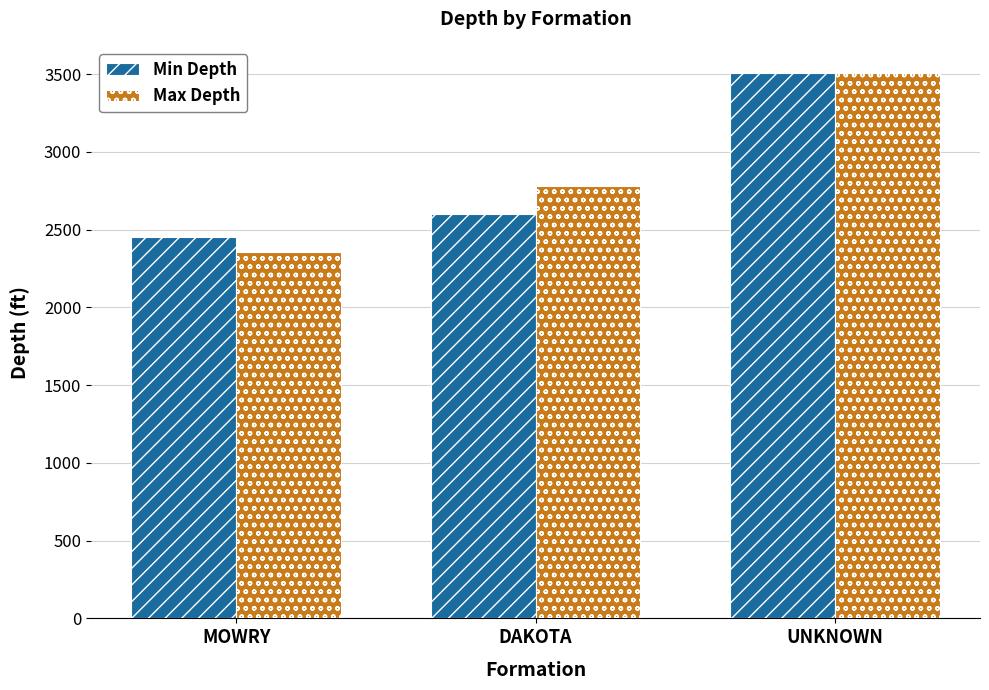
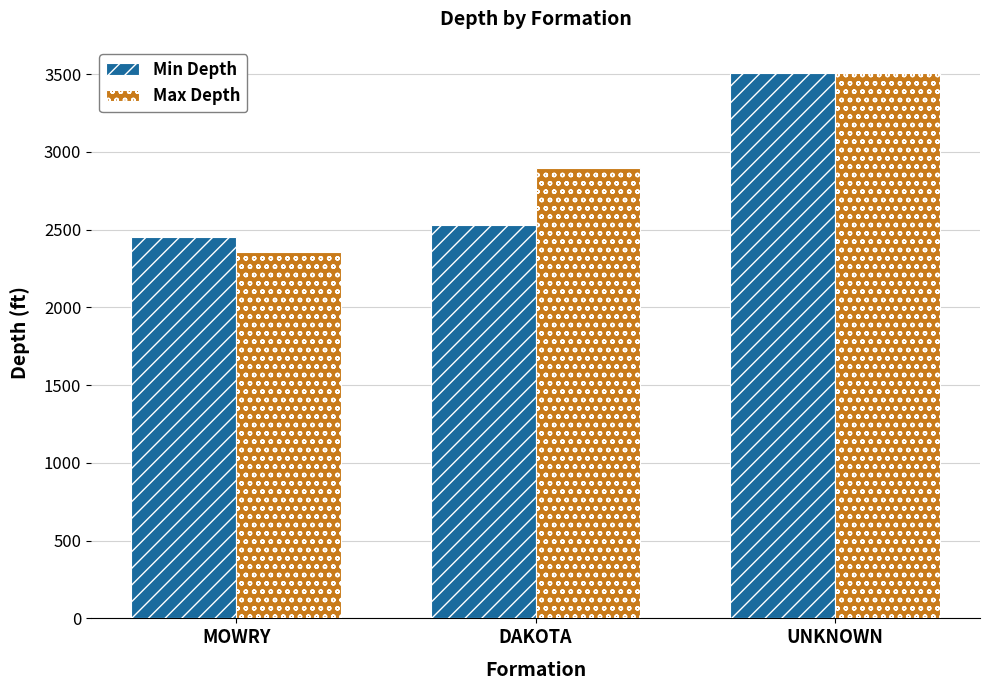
  {
    "Min Depth": {
      "MOWRY": 2450,
-     "DAKOTA": 2600,
+     "DAKOTA": 2530,
      "UNKNOWN": 3510
    },
    "Max Depth": {
      "MOWRY": 2360,
-     "DAKOTA": 2780,
+     "DAKOTA": 2900,
      "UNKNOWN": 3510
    }
  }
